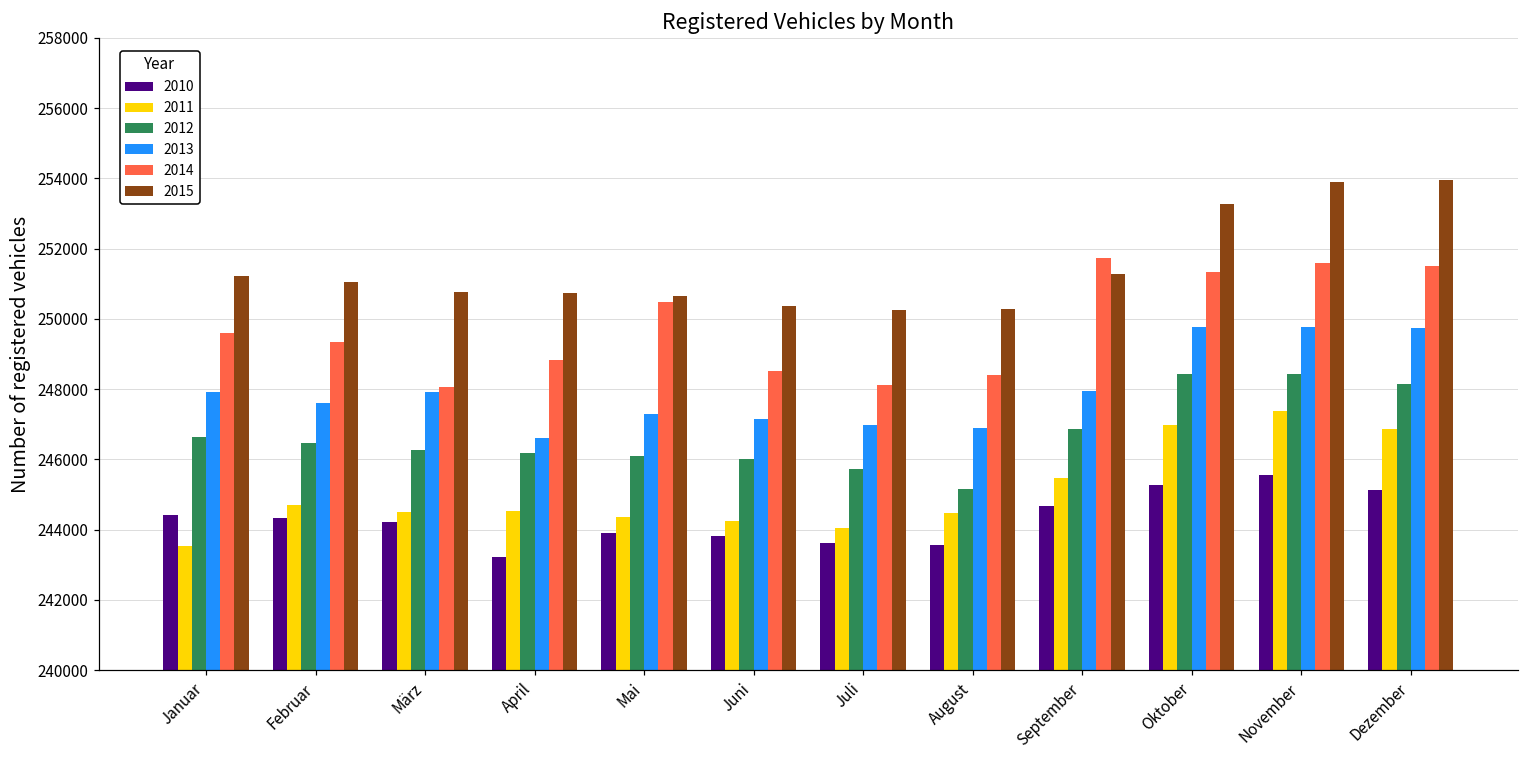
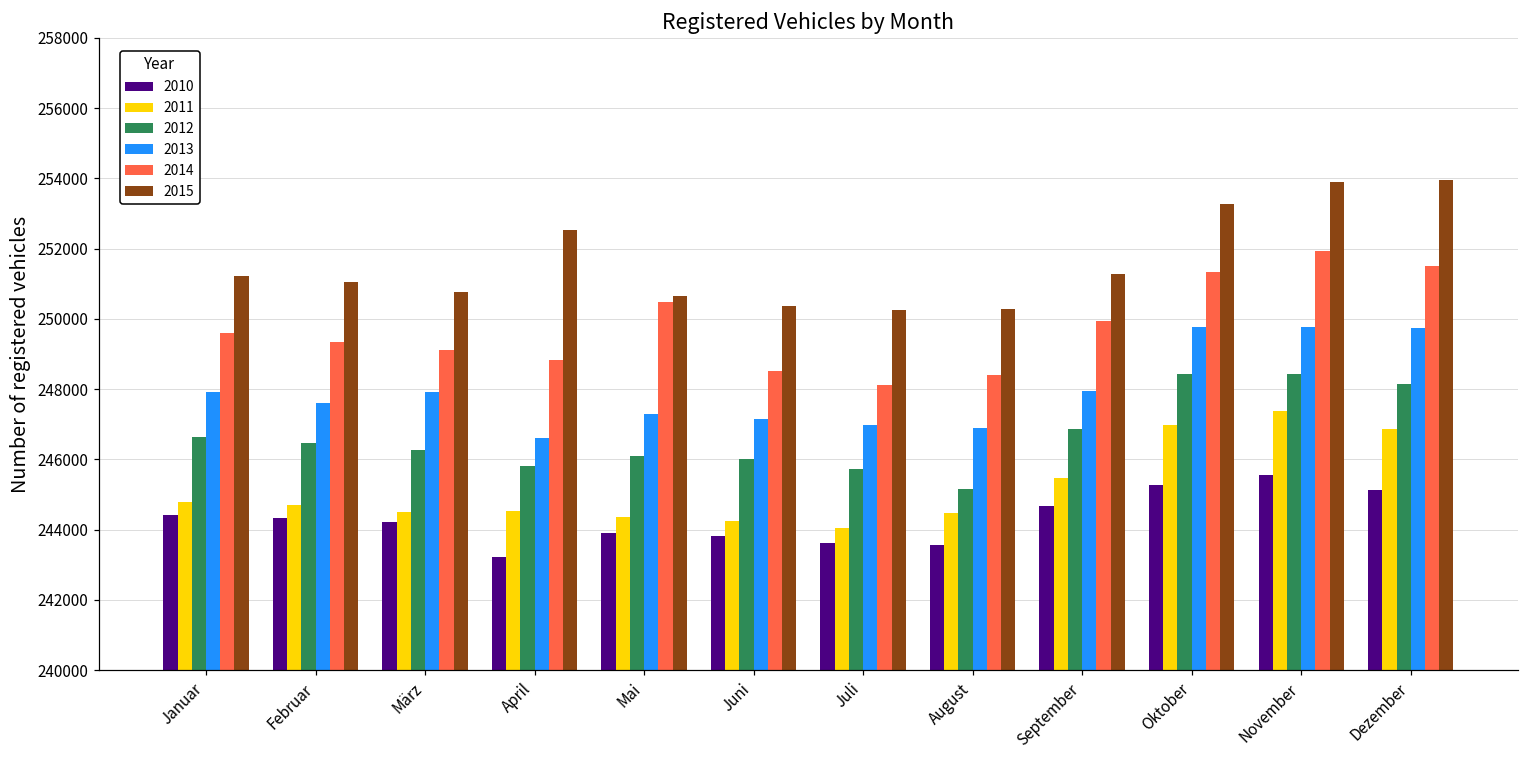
  {
    "2010": {
      "Januar": 244400,
      "Februar": 244300,
      "März": 244200,
      "April": 243200,
      "Mai": 243900,
      "Juni": 243800,
      "Juli": 243600,
      "August": 243600,
      "September": 244700,
      "Oktober": 245300,
      "November": 245600,
      "Dezember": 245100
    },
    "2011": {
-     "Januar": 243500,
+     "Januar": 244800,
      "Februar": 244700,
      "März": 244500,
      "April": 244500,
      "Mai": 244400,
      "Juni": 244300,
      "Juli": 244100,
      "August": 244500,
      "September": 245500,
      "Oktober": 247000,
      "November": 247400,
      "Dezember": 246900
    },
    "2012": {
      "Januar": 246600,
      "Februar": 246500,
      "März": 246300,
-     "April": 246200,
+     "April": 245800,
      "Mai": 246100,
      "Juni": 246000,
      "Juli": 245700,
      "August": 245200,
      "September": 246900,
      "Oktober": 248400,
      "November": 248400,
      "Dezember": 248100
    },
    "2013": {
      "Januar": 247900,
      "Februar": 247600,
      "März": 247900,
      "April": 246600,
      "Mai": 247300,
      "Juni": 247200,
      "Juli": 247000,
      "August": 246900,
      "September": 247900,
      "Oktober": 249800,
      "November": 249800,
      "Dezember": 249700
    },
    "2014": {
      "Januar": 249600,
      "Februar": 249300,
-     "März": 248100,
+     "März": 249100,
      "April": 248800,
      "Mai": 250500,
      "Juni": 248500,
      "Juli": 248100,
      "August": 248400,
-     "September": 251700,
+     "September": 249900,
      "Oktober": 251300,
-     "November": 251600,
+     "November": 251900,
      "Dezember": 251500
    },
    "2015": {
      "Januar": 251200,
      "Februar": 251000,
      "März": 250800,
-     "April": 250700,
+     "April": 252500,
      "Mai": 250600,
      "Juni": 250400,
      "Juli": 250300,
      "August": 250300,
      "September": 251300,
      "Oktober": 253300,
      "November": 253900,
      "Dezember": 253900
    }
  }
